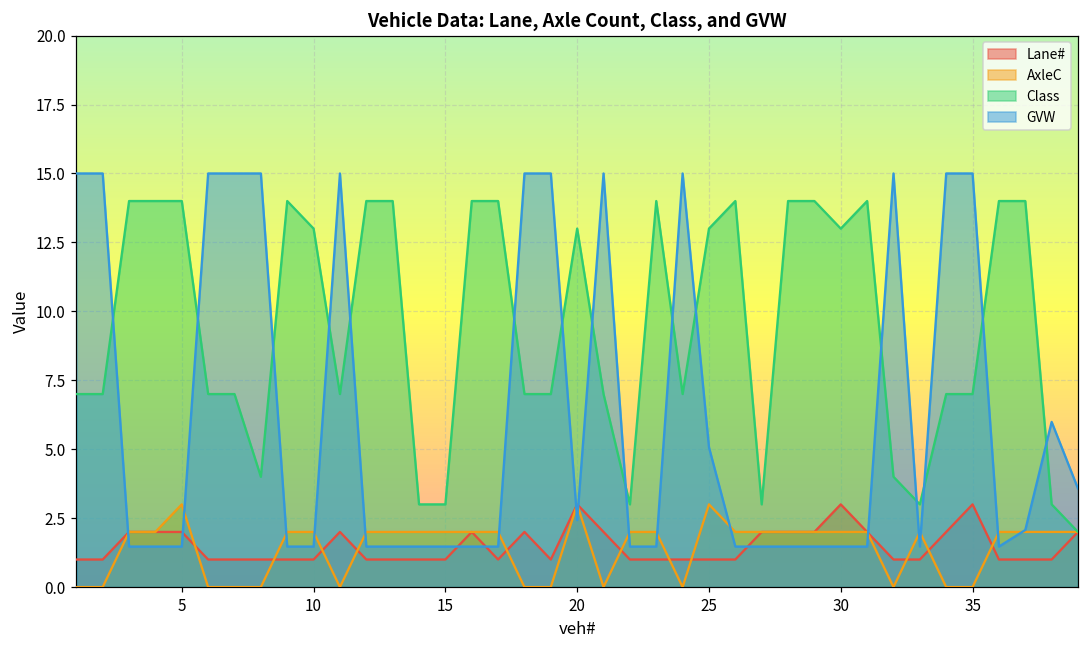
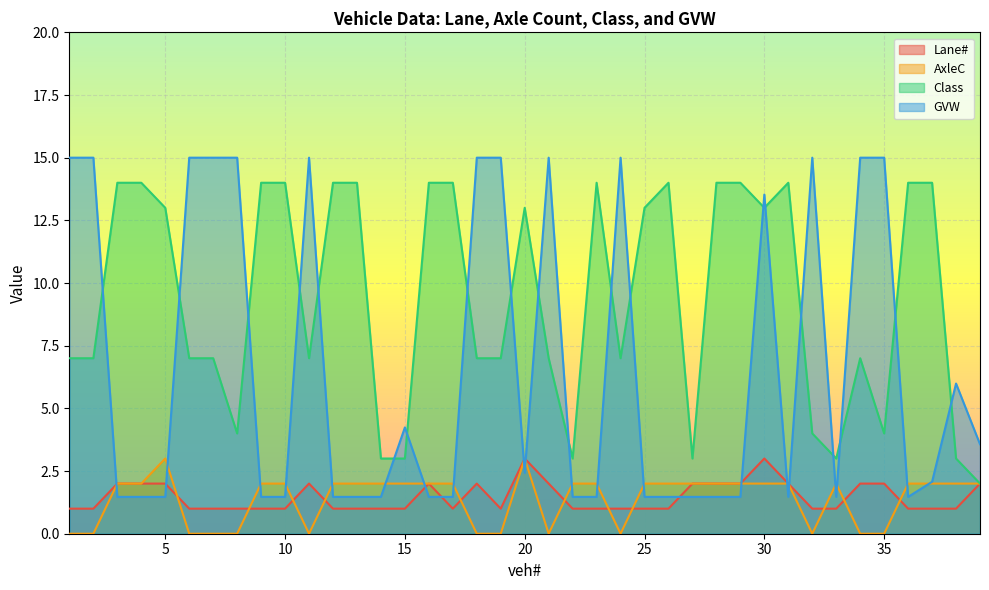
  {
    "Lane#": {
      "5": 2,
      "10": 1,
      "15": 1,
      "25": 1,
      "30": 3,
-     "35": 3
+     "35": 2
    },
    "AxleC": {
      "5": 3,
      "10": 2,
      "15": 2,
-     "25": 3,
+     "25": 2,
      "30": 2,
      "35": 0
    },
    "Class": {
-     "5": 14,
-     "10": 13,
+     "5": 13,
+     "10": 14,
      "15": 3,
      "20": 13,
      "25": 13,
      "30": 13,
-     "35": 7
+     "35": 4
    },
    "GVW": {
      "5": 1.5,
      "10": 1.5,
-     "15": 1.5,
+     "15": 4.2,
      "20": 2.4,
-     "25": 5.1,
-     "30": 1.5,
+     "25": 1.5,
+     "30": 13.5,
      "35": 15.0
    }
  }
